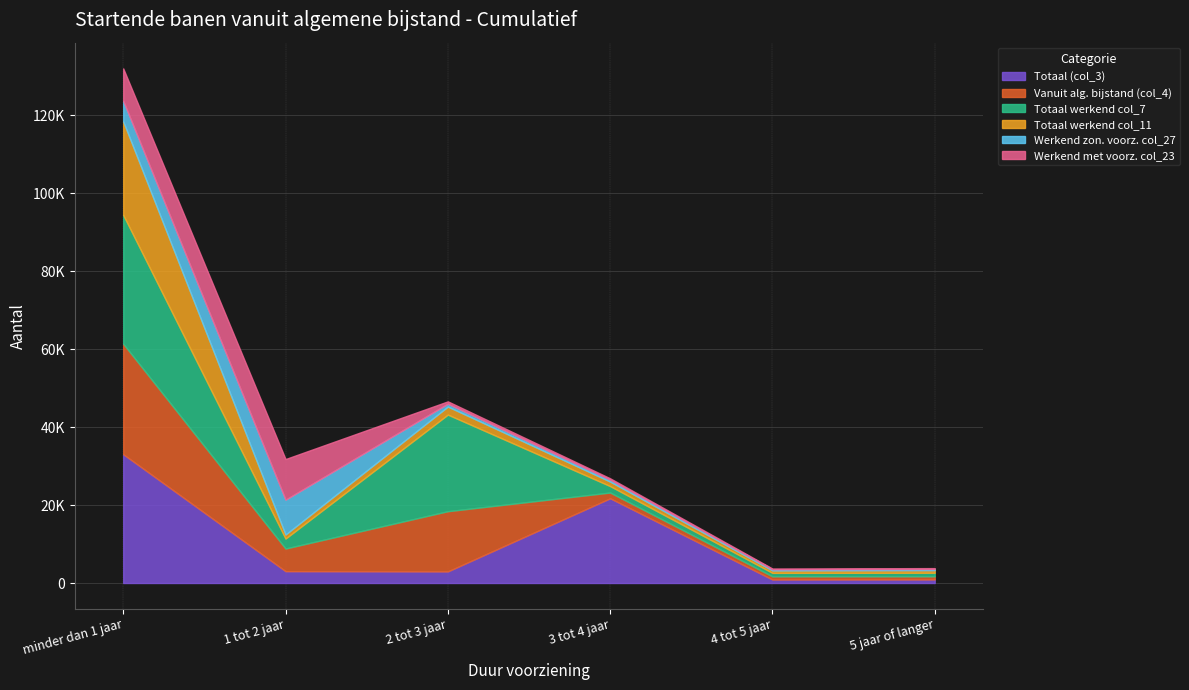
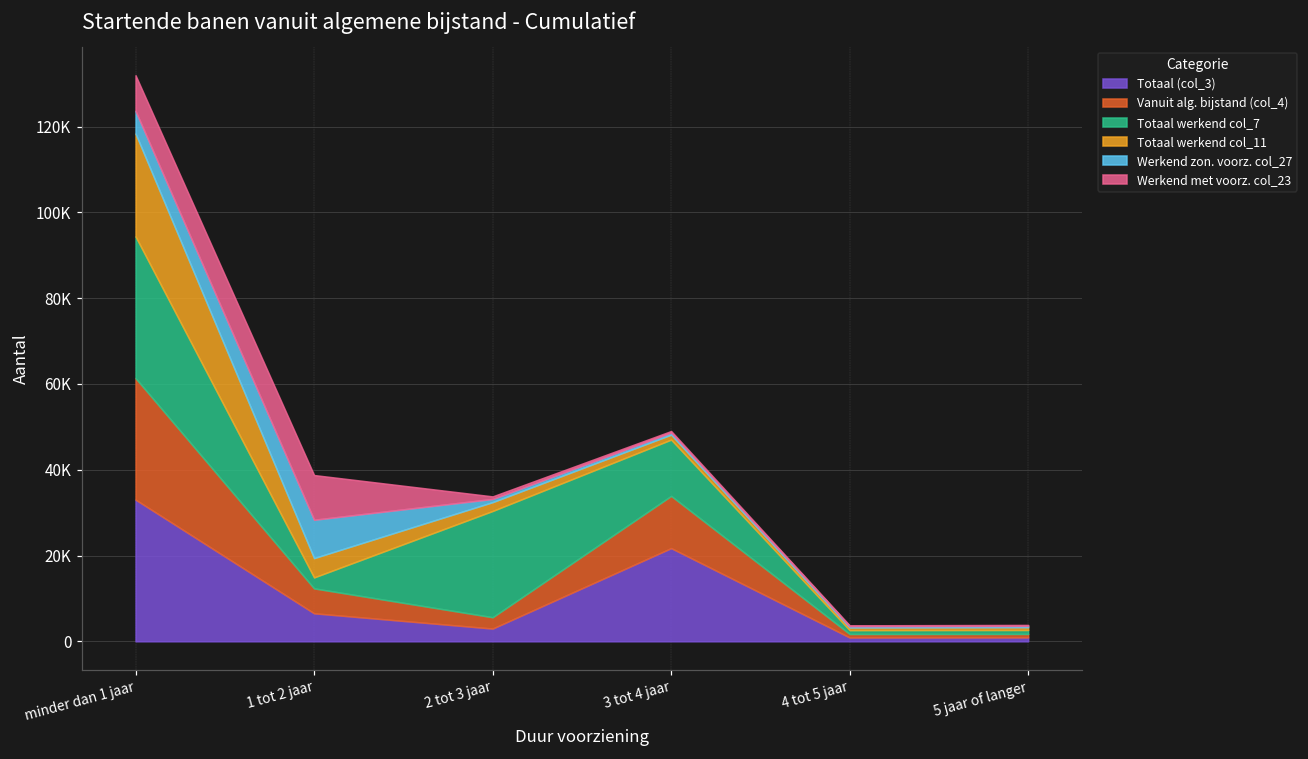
  {
    "Totaal (col_3)": {
      "minder dan 1 jaar": 33000,
-     "1 tot 2 jaar": 3000,
+     "1 tot 2 jaar": 7000,
      "2 tot 3 jaar": 3000,
      "3 tot 4 jaar": 22000,
      "4 tot 5 jaar": 1000,
      "5 jaar of langer": 1000
    },
    "Vanuit alg. bijstand (col_4)": {
      "minder dan 1 jaar": 28000,
      "1 tot 2 jaar": 6000,
-     "2 tot 3 jaar": 15000,
-     "3 tot 4 jaar": 1000,
+     "2 tot 3 jaar": 3000,
+     "3 tot 4 jaar": 12000,
      "4 tot 5 jaar": 1000,
      "5 jaar of langer": 1000
    },
    "Totaal werkend col_7": {
      "minder dan 1 jaar": 33000,
      "1 tot 2 jaar": 3000,
      "2 tot 3 jaar": 25000,
-     "3 tot 4 jaar": 2000
+     "3 tot 4 jaar": 13000
    },
    "Totaal werkend col_11": {
      "minder dan 1 jaar": 24000,
-     "1 tot 2 jaar": 1000,
+     "1 tot 2 jaar": 5000,
      "2 tot 3 jaar": 2000
    },
    "Werkend zon. voorz. col_27": {
      "minder dan 1 jaar": 5000,
      "1 tot 2 jaar": 9000
    },
    "Werkend met voorz. col_23": {
      "minder dan 1 jaar": 8000,
      "1 tot 2 jaar": 10000
    }
  }
